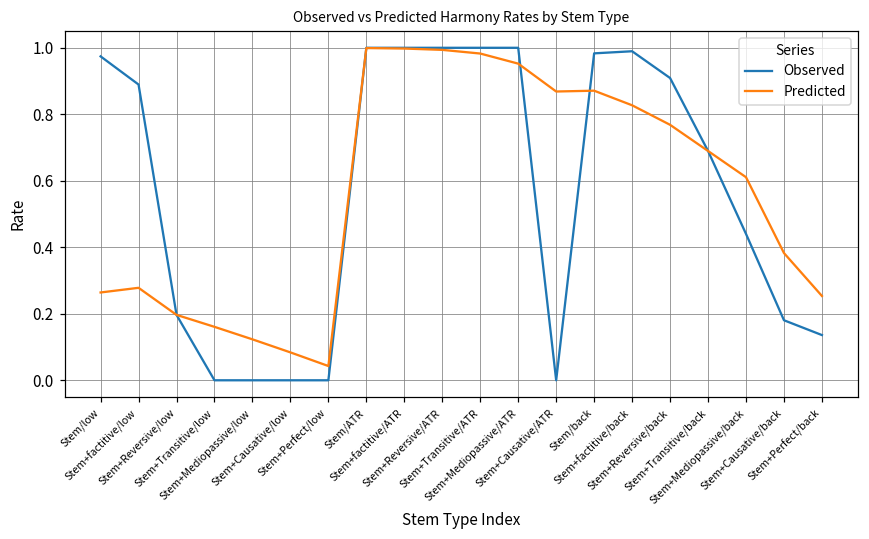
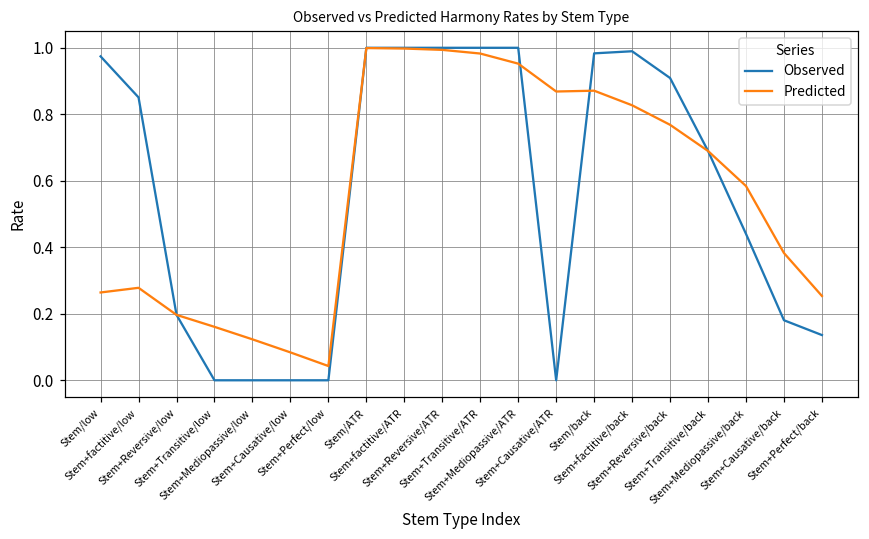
  {
    "Observed": {
      "Stem/low": 0.97,
-     "Stem+factitive/low": 0.89,
+     "Stem+factitive/low": 0.85,
      "Stem+Transitive/low": 0.00,
      "Stem+Mediopassive/low": 0.00,
      "Stem+Causative/low": 0.00,
      "Stem+Perfect/low": 0.00,
      "Stem+Transitive/ATR": 1.00,
      "Stem+Mediopassive/ATR": 1.00,
      "Stem+Causative/ATR": 0.00,
      "Stem/back": 0.98,
      "Stem+factitive/back": 0.99,
      "Stem+Reversive/back": 0.91,
      "Stem+Mediopassive/back": 0.44,
      "Stem+Causative/back": 0.18,
      "Stem+Perfect/back": 0.14
    },
    "Predicted": {
      "Stem/low": 0.26,
      "Stem+factitive/low": 0.28,
      "Stem+Transitive/low": 0.16,
      "Stem+Mediopassive/low": 0.12,
      "Stem+Causative/low": 0.08,
      "Stem+Perfect/low": 0.04,
      "Stem+Transitive/ATR": 0.98,
      "Stem+Mediopassive/ATR": 0.95,
      "Stem+Causative/ATR": 0.87,
      "Stem/back": 0.87,
      "Stem+factitive/back": 0.83,
      "Stem+Reversive/back": 0.77,
-     "Stem+Mediopassive/back": 0.61,
+     "Stem+Mediopassive/back": 0.58,
      "Stem+Causative/back": 0.38,
      "Stem+Perfect/back": 0.25
    }
  }
